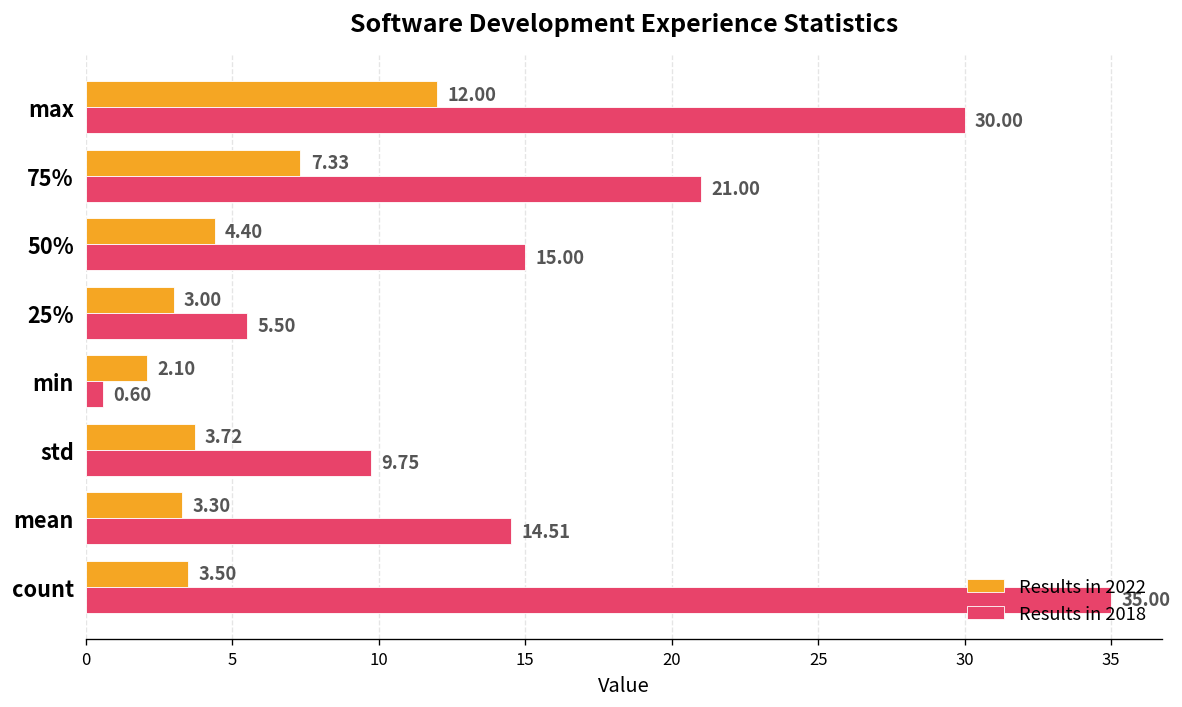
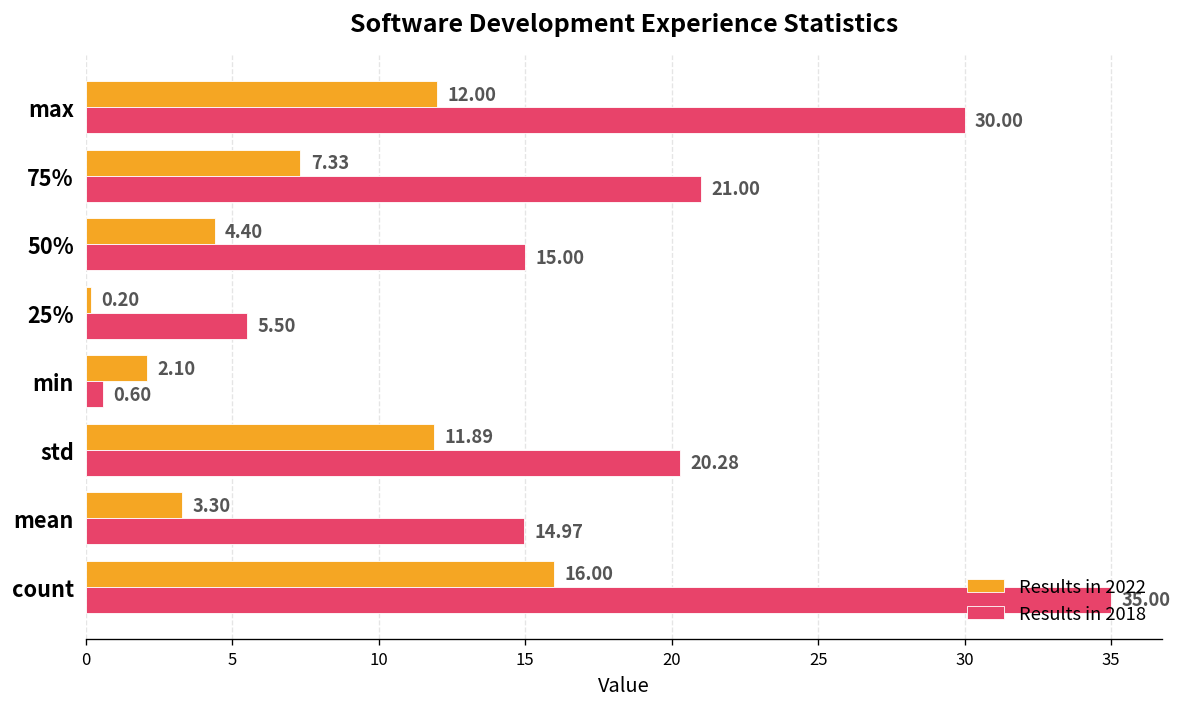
  {
    "Results in 2022": {
      "max": 12.00,
      "75%": 7.33,
      "50%": 4.40,
-     "25%": 3.00,
+     "25%": 0.20,
      "min": 2.10,
-     "std": 3.72,
+     "std": 11.89,
      "mean": 3.30,
-     "count": 3.50
+     "count": 16.00
    },
    "Results in 2018": {
      "max": 30.00,
      "75%": 21.00,
      "50%": 15.00,
      "25%": 5.50,
      "min": 0.60,
-     "std": 9.75,
-     "mean": 14.51,
+     "std": 20.28,
+     "mean": 14.97,
      "count": 35.00
    }
  }
